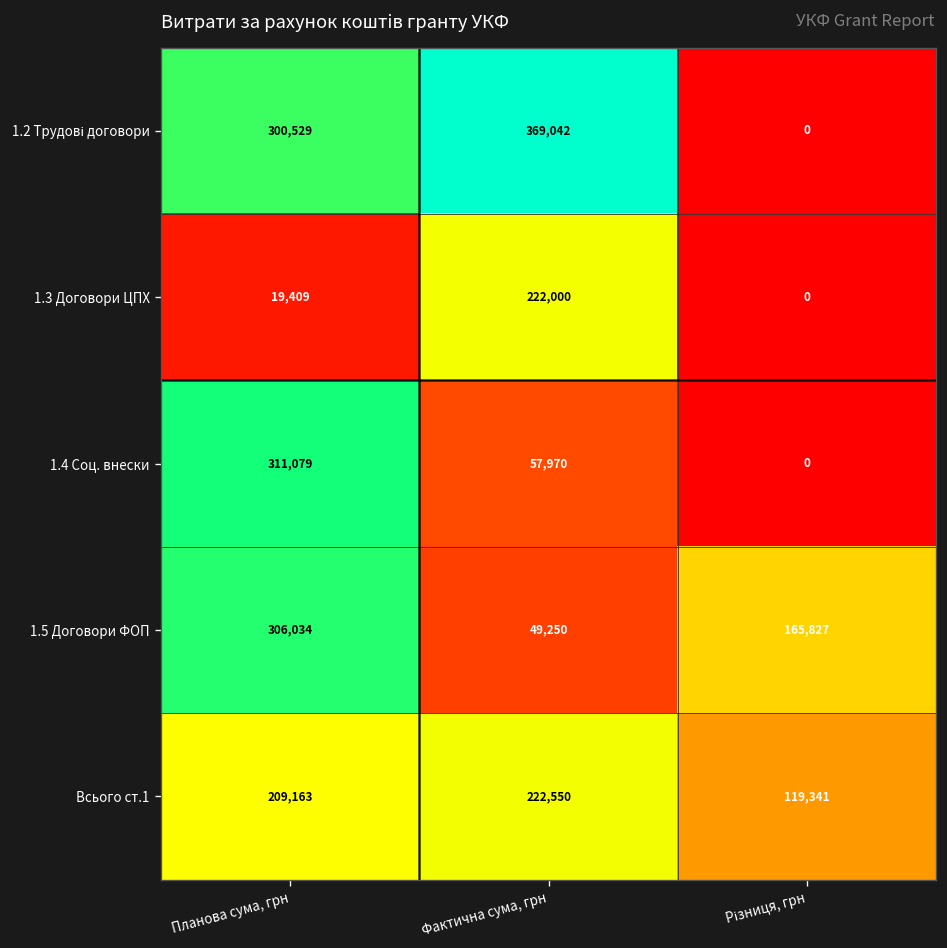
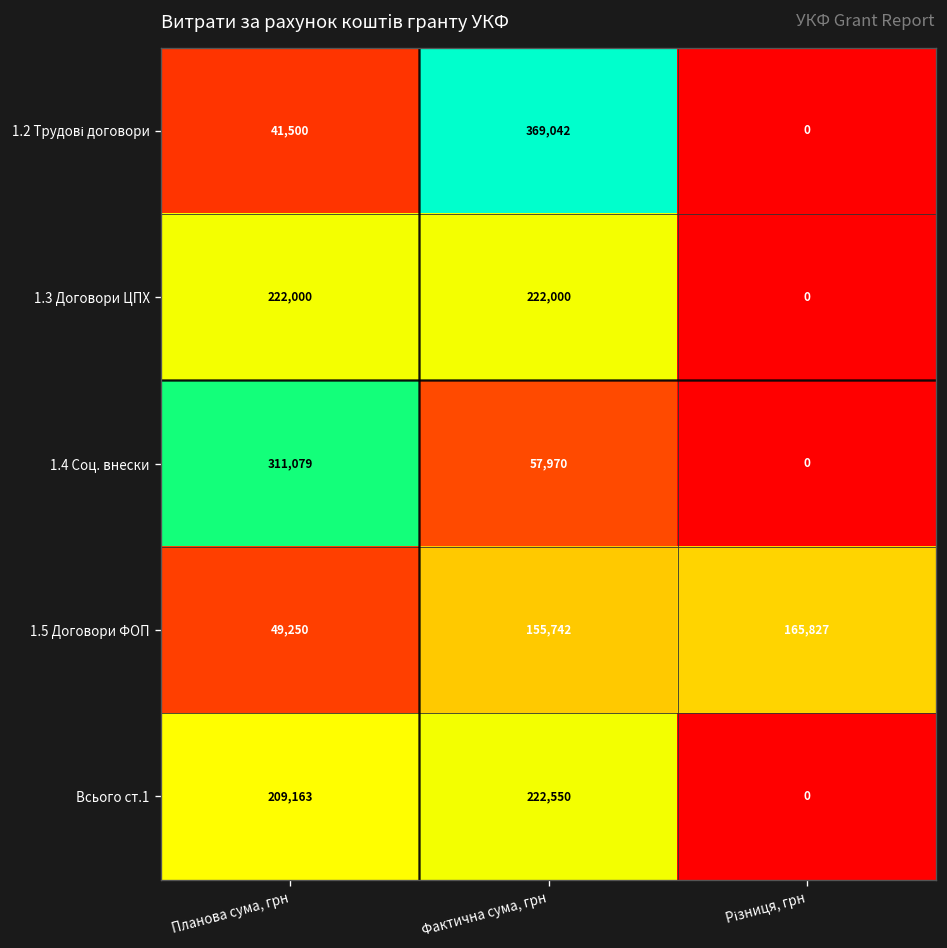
  {
    "1.2 Трудові договори": {
-     "Планова сума, грн": "300,529",
+     "Планова сума, грн": "41,500",
      "Фактична сума, грн": "369,042",
      "Різниця, грн": "0"
    },
    "1.3 Договори ЦПХ": {
-     "Планова сума, грн": "19,409",
+     "Планова сума, грн": "222,000",
      "Фактична сума, грн": "222,000",
      "Різниця, грн": "0"
    },
    "1.4 Соц. внески": {
      "Планова сума, грн": "311,079",
      "Фактична сума, грн": "57,970",
      "Різниця, грн": "0"
    },
    "1.5 Договори ФОП": {
-     "Планова сума, грн": "306,034",
-     "Фактична сума, грн": "49,250",
+     "Планова сума, грн": "49,250",
+     "Фактична сума, грн": "155,742",
      "Різниця, грн": "165,827"
    },
    "Всього ст.1": {
      "Планова сума, грн": "209,163",
      "Фактична сума, грн": "222,550",
-     "Різниця, грн": "119,341"
+     "Різниця, грн": "0"
    }
  }
